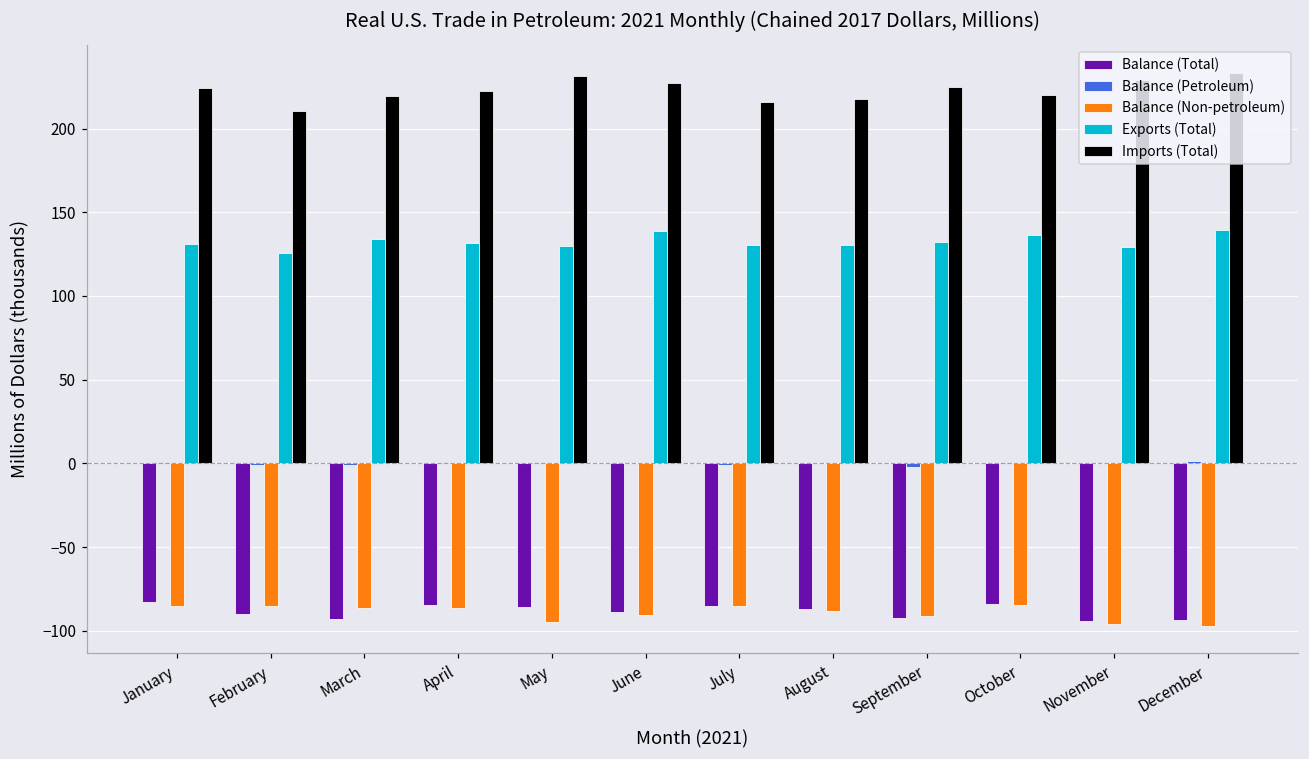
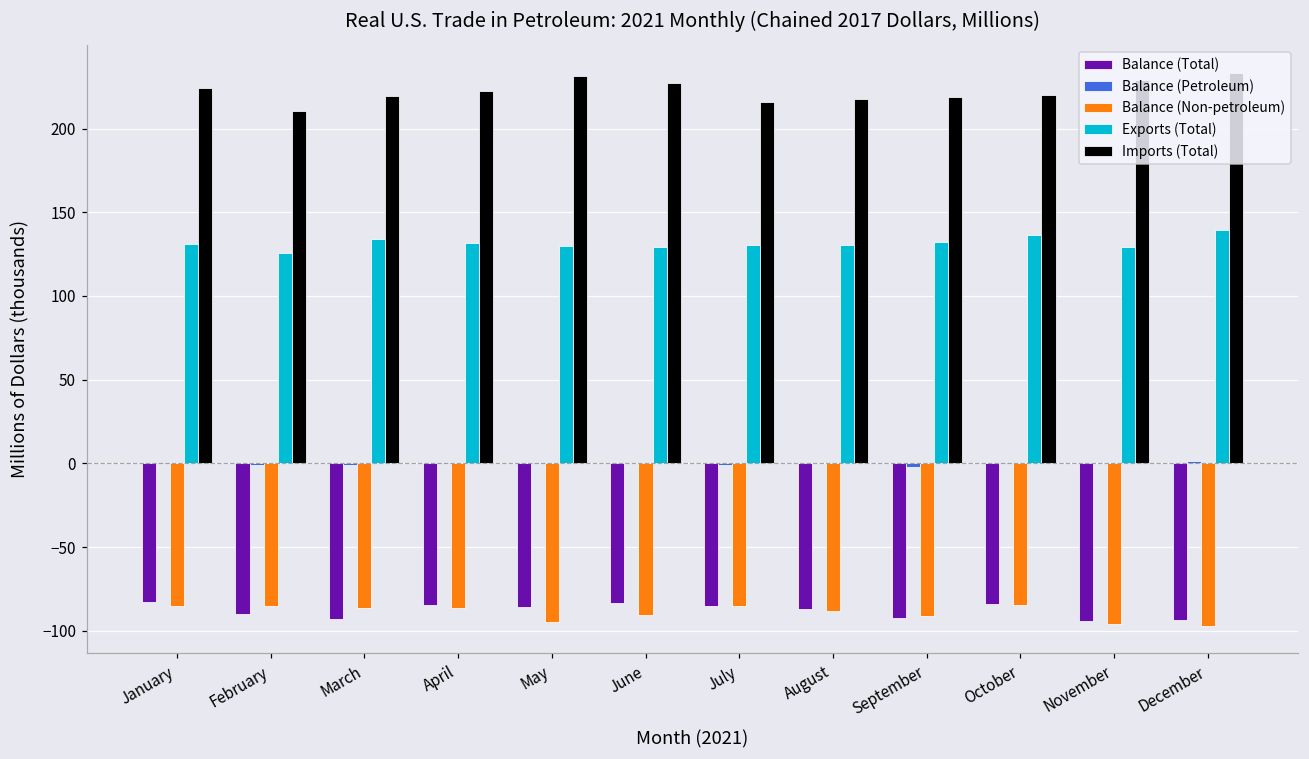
  {
    "Balance (Total)": {
      "January": -83,
      "February": -90,
      "March": -93,
      "April": -85,
      "May": -86,
-     "June": -89,
+     "June": -83,
      "July": -85,
      "August": -87,
      "September": -92,
      "October": -84,
      "November": -94,
      "December": -94
    },
    "Balance (Petroleum)": {
      "September": -2
    },
    "Balance (Non-petroleum)": {
      "January": -85,
      "February": -85,
      "March": -86,
      "April": -87,
      "May": -95,
      "June": -90,
      "July": -85,
      "August": -88,
      "September": -91,
      "October": -85,
      "November": -96,
      "December": -97
    },
    "Exports (Total)": {
      "January": 131,
      "February": 125,
      "March": 134,
      "April": 132,
      "May": 130,
-     "June": 139,
+     "June": 129,
      "July": 130,
      "August": 131,
      "September": 132,
      "October": 136,
      "November": 129,
      "December": 140
    },
    "Imports (Total)": {
      "January": 224,
      "February": 210,
      "March": 219,
      "April": 223,
      "May": 231,
      "June": 227,
      "July": 216,
      "August": 218,
-     "September": 225,
+     "September": 219,
      "October": 220
    }
  }
